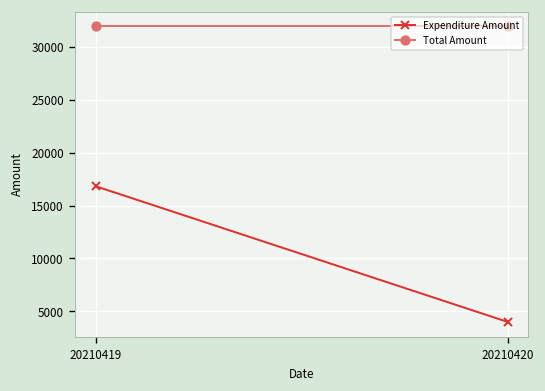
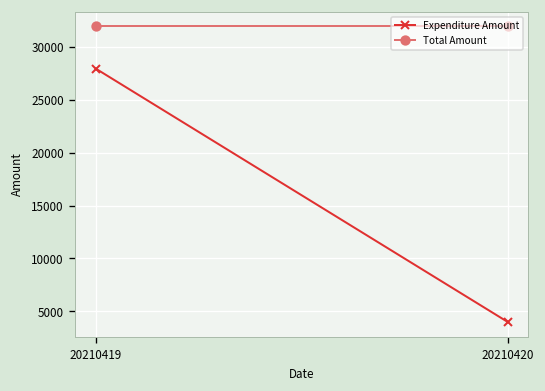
  {
    "Expenditure Amount": {
-     "20210419": 17000,
+     "20210419": 28000,
      "20210420": 4000
    },
    "Total Amount": {
      "20210419": 32000
    }
  }
